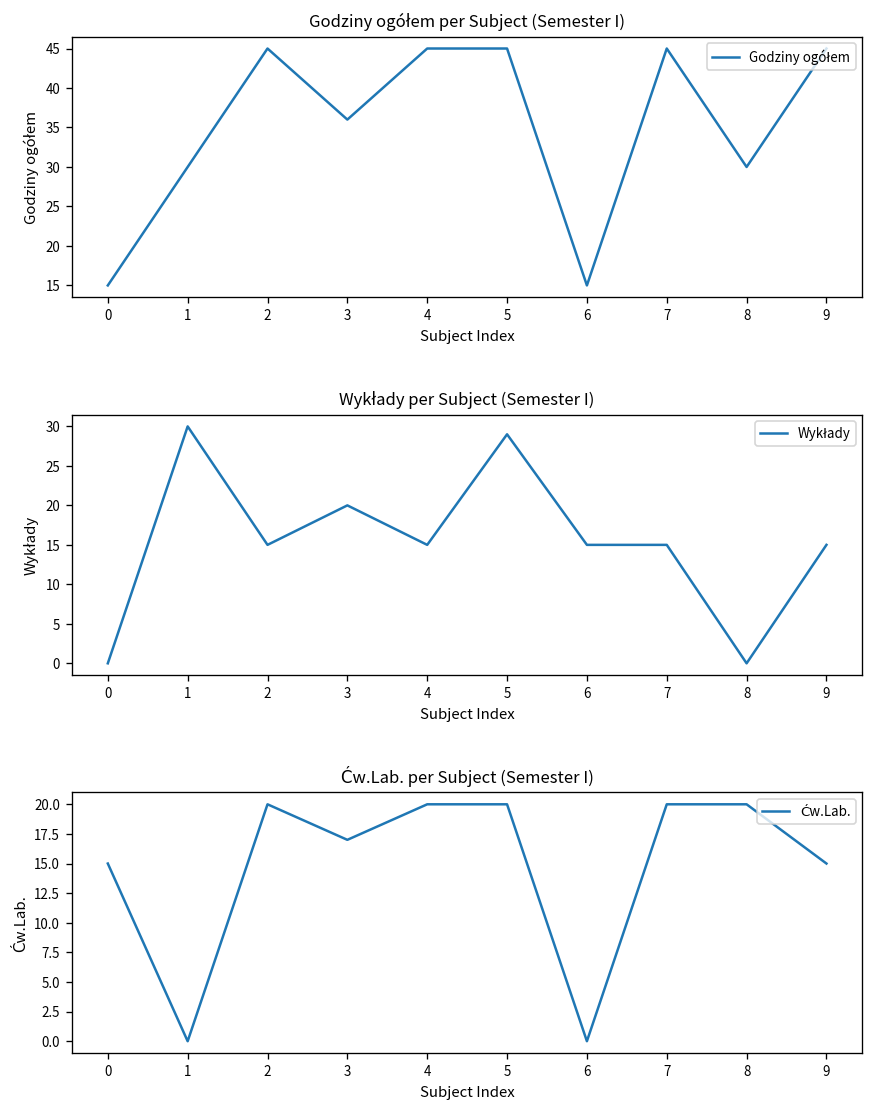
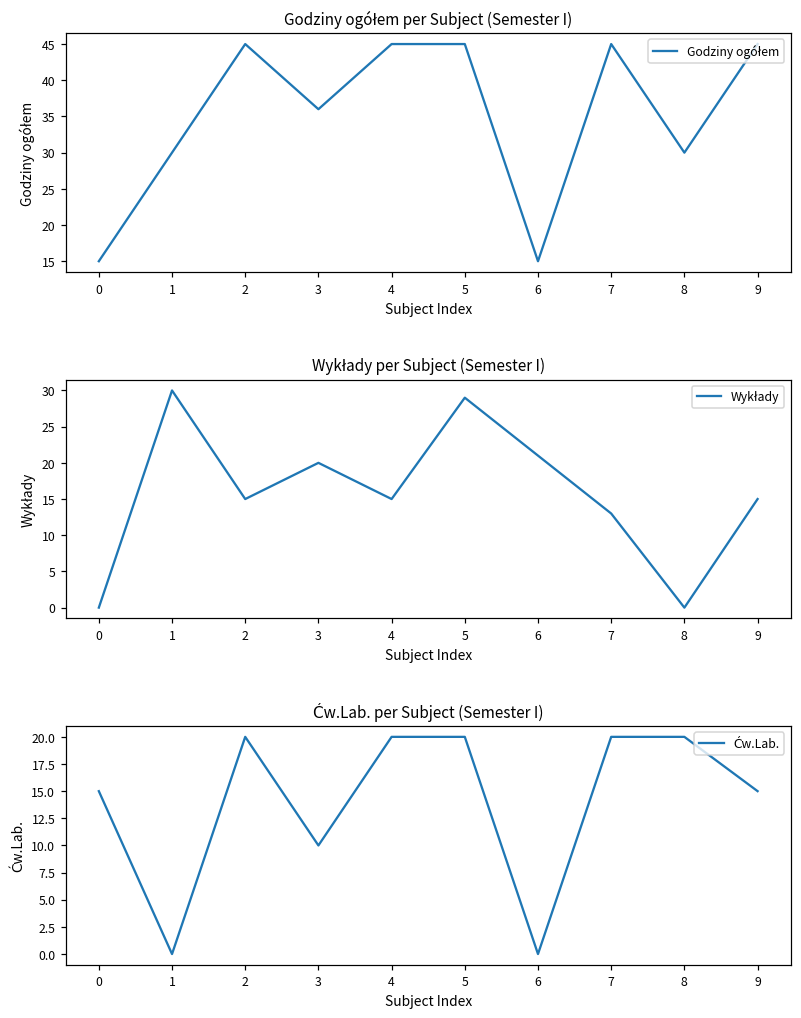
  {
    "Godziny ogółem per Subject (Semester I)": {
      "0": 15,
      "1": 30,
      "2": 45,
      "3": 36,
      "4": 45,
      "5": 45,
      "6": 15,
      "7": 45,
      "8": 30
    },
    "Wykłady per Subject (Semester I)": {
      "0": 0,
      "1": 30,
      "2": 15,
      "3": 20,
      "4": 15,
      "5": 29,
-     "6": 15,
-     "7": 15,
+     "6": 21,
+     "7": 13,
      "8": 0,
      "9": 15
    },
    "Ćw.Lab. per Subject (Semester I)": {
      "0": 15,
      "1": 0,
      "2": 20,
-     "3": 17,
+     "3": 10,
      "4": 20,
      "5": 20,
      "6": 0,
      "7": 20,
      "8": 20,
      "9": 15
    }
  }
